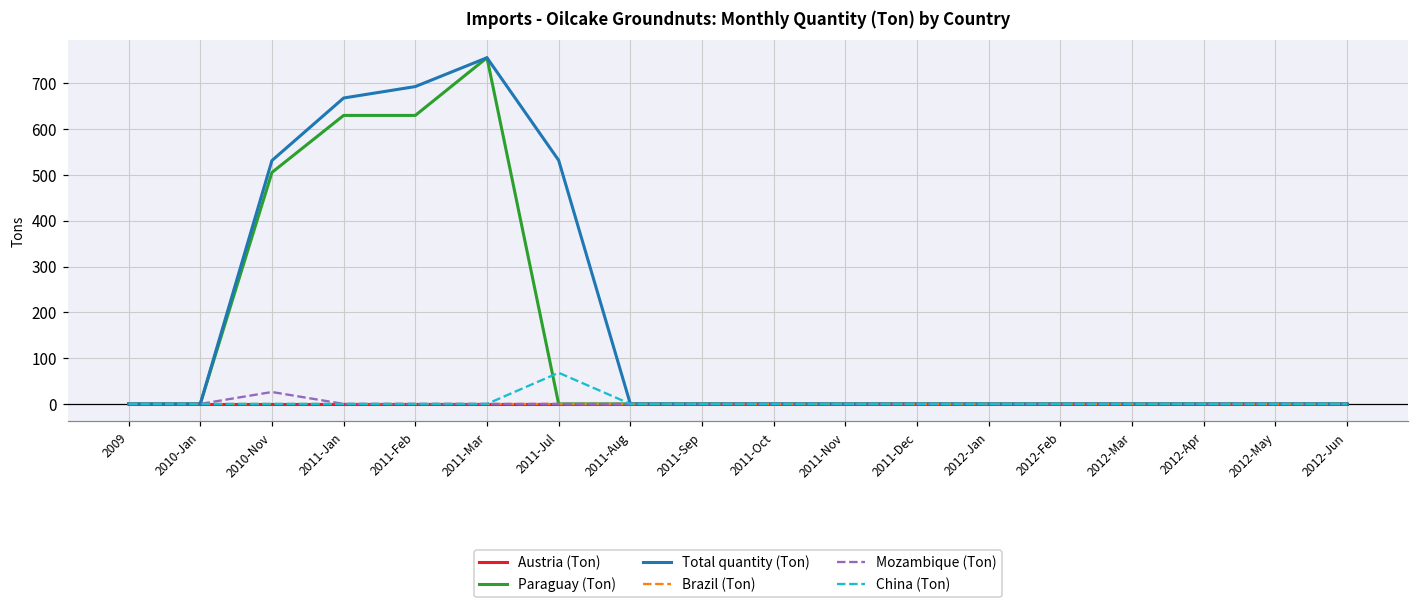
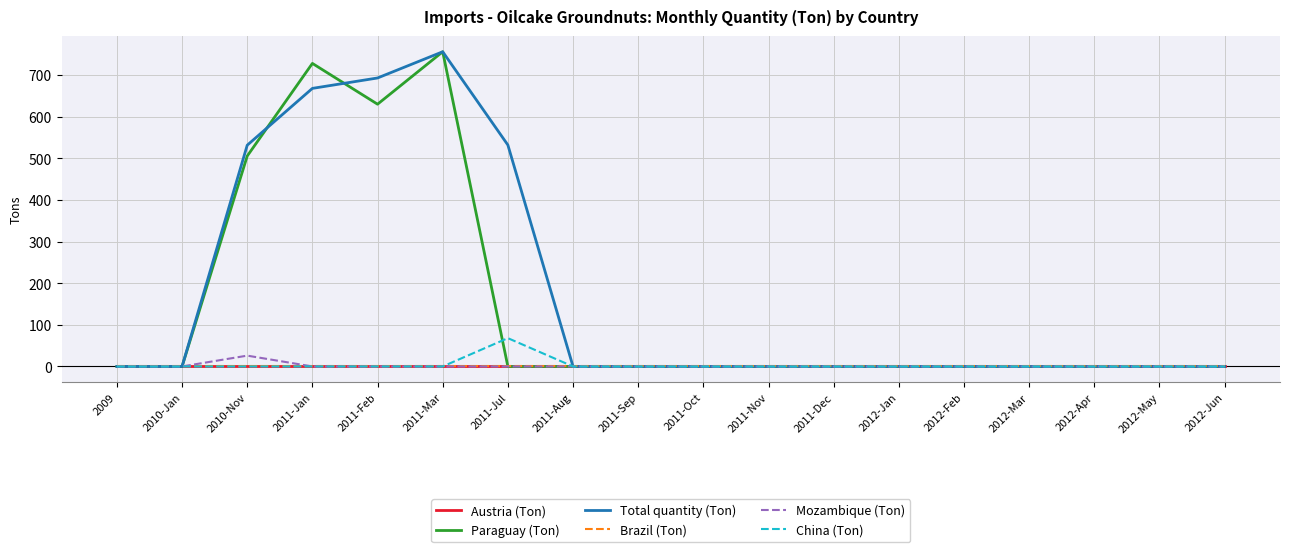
  {
    "Paraguay (Ton)": {
      "2010-Nov": 510,
-     "2011-Jan": 630,
+     "2011-Jan": 730,
      "2011-Feb": 630
    },
    "Total quantity (Ton)": {
      "2010-Nov": 530,
      "2011-Jan": 670,
      "2011-Feb": 690,
      "2011-Jul": 530
    },
    "Mozambique (Ton)": {
      "2010-Nov": 30
    },
    "China (Ton)": {
      "2011-Jul": 70
    }
  }
